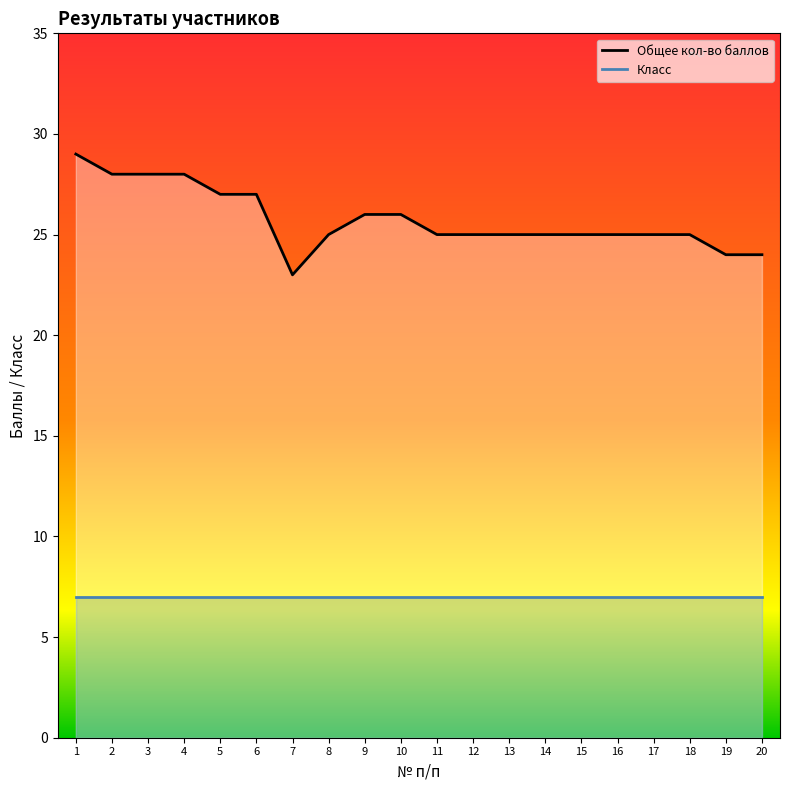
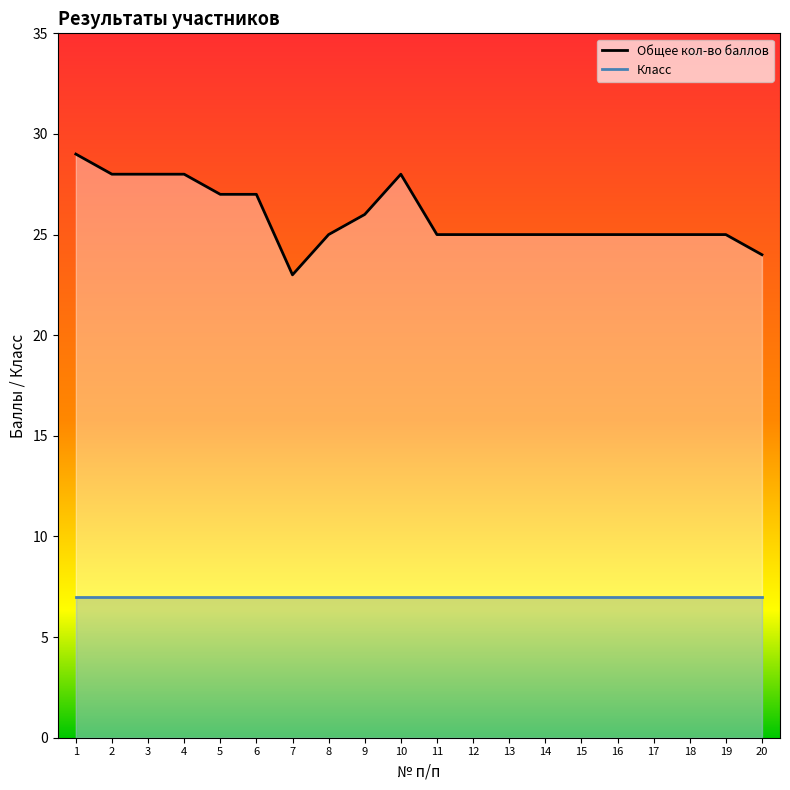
  {
    "Общее кол-во баллов": {
      "1": 29,
      "2": 28,
      "3": 28,
      "4": 28,
      "5": 27,
      "6": 27,
      "7": 23,
      "8": 25,
      "9": 26,
-     "10": 26,
+     "10": 28,
      "11": 25,
      "12": 25,
      "13": 25,
      "14": 25,
      "15": 25,
      "16": 25,
      "17": 25,
      "18": 25,
-     "19": 24,
+     "19": 25,
      "20": 24
    },
    "Класс": {
      "1": 7,
      "2": 7,
      "3": 7,
      "4": 7,
      "5": 7,
      "6": 7,
      "7": 7,
      "8": 7,
      "9": 7,
      "10": 7,
      "11": 7,
      "12": 7,
      "13": 7,
      "14": 7,
      "15": 7,
      "16": 7,
      "17": 7,
      "18": 7,
      "19": 7,
      "20": 7
    }
  }
